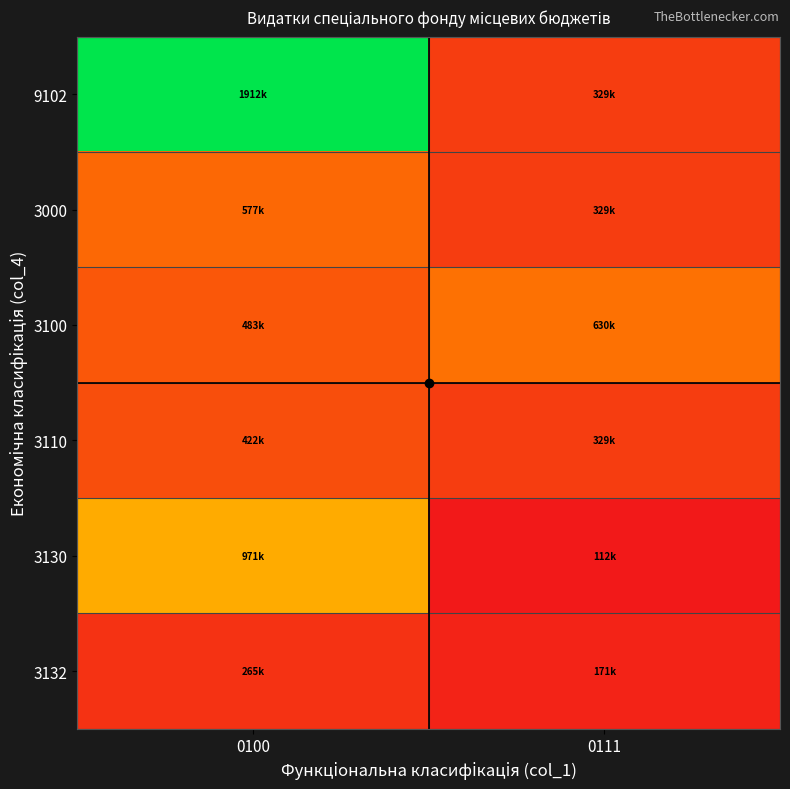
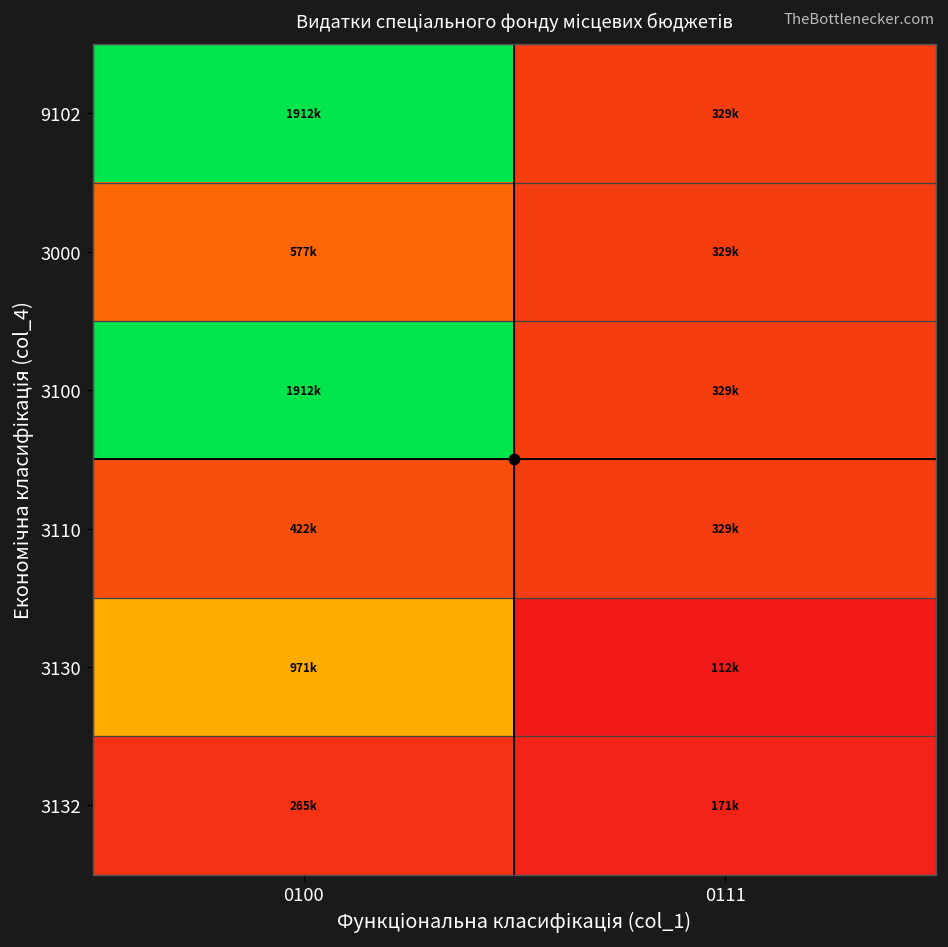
  {
    "9102": {
      "0100": "1912k",
      "0111": "329k"
    },
    "3000": {
      "0100": "577k",
      "0111": "329k"
    },
    "3100": {
-     "0100": "483k",
-     "0111": "630k"
+     "0100": "1912k",
+     "0111": "329k"
    },
    "3110": {
      "0100": "422k",
      "0111": "329k"
    },
    "3130": {
      "0100": "971k",
      "0111": "112k"
    },
    "3132": {
      "0100": "265k",
      "0111": "171k"
    }
  }
